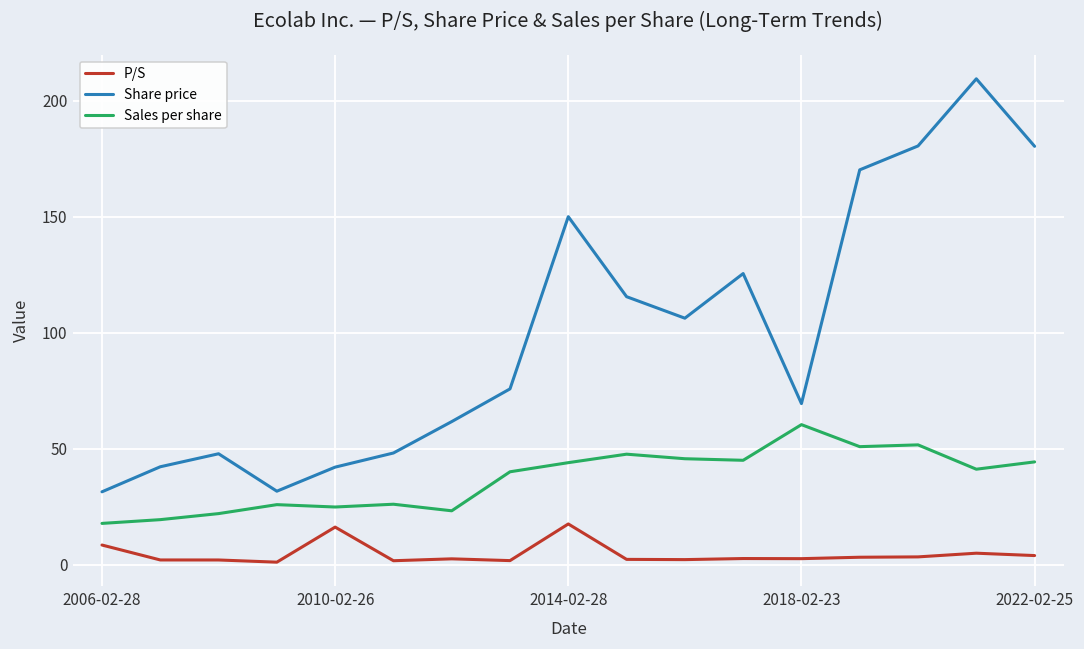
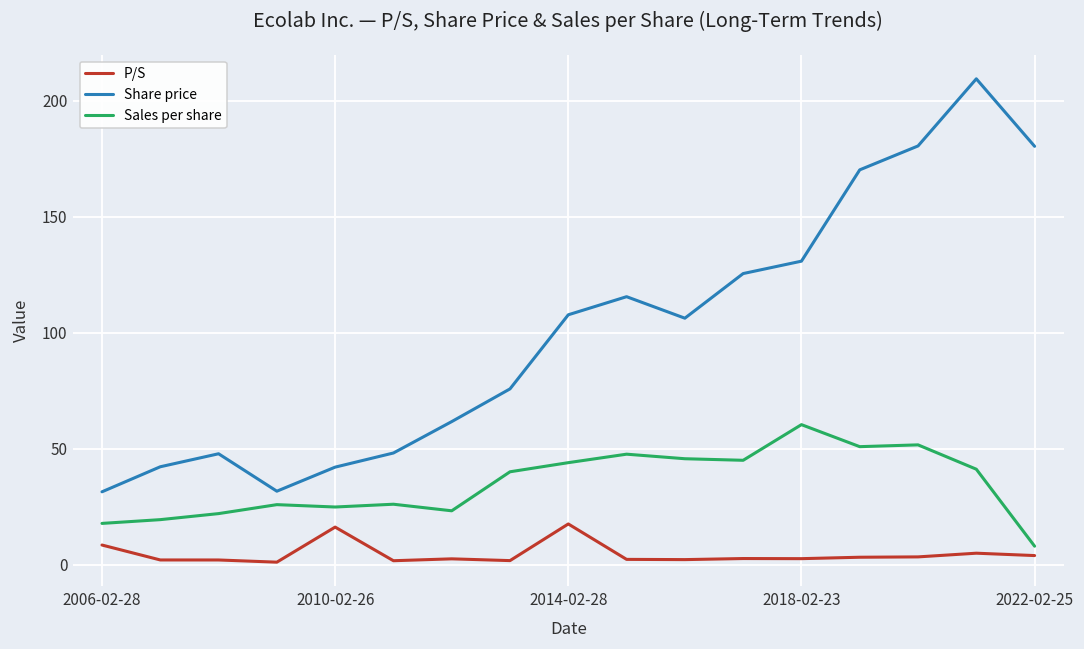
  {
    "P/S": {
      "2006-02-28": 9,
      "2010-02-26": 16,
      "2014-02-28": 18,
      "2018-02-23": 3,
      "2022-02-25": 4
    },
    "Share price": {
      "2006-02-28": 32,
      "2010-02-26": 42,
-     "2014-02-28": 150,
-     "2018-02-23": 70,
+     "2014-02-28": 108,
+     "2018-02-23": 131,
      "2022-02-25": 180
    },
    "Sales per share": {
      "2006-02-28": 18,
      "2010-02-26": 25,
      "2014-02-28": 44,
      "2018-02-23": 60,
-     "2022-02-25": 44
+     "2022-02-25": 8
    }
  }
